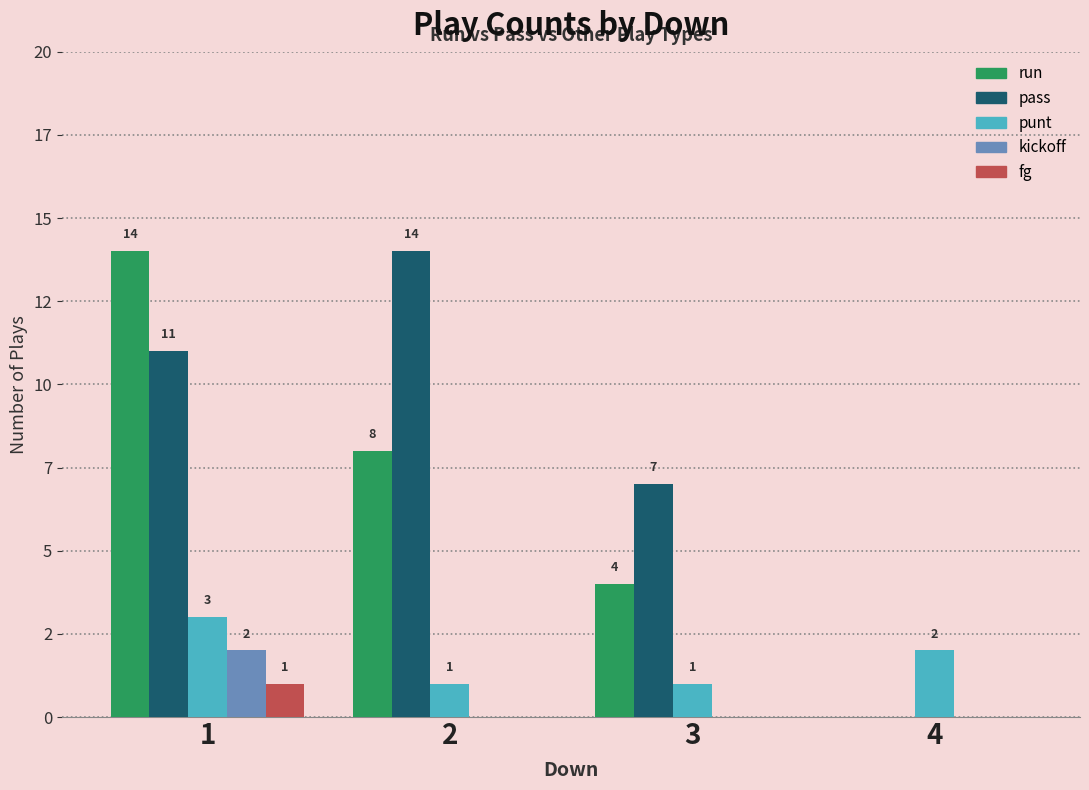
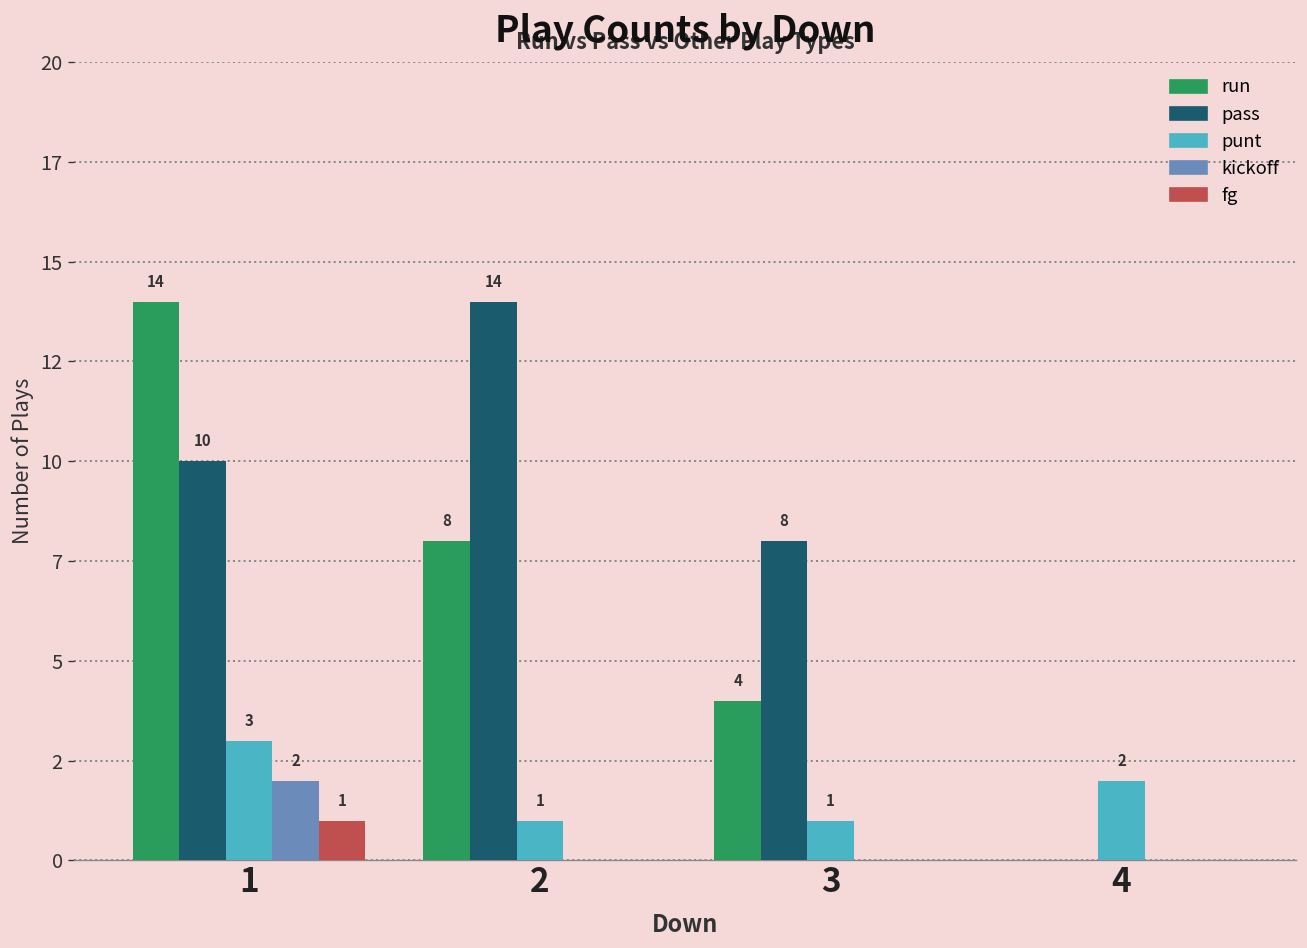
  {
    "run": {
      "1": 14,
      "2": 8,
      "3": 4
    },
    "pass": {
-     "1": 11,
+     "1": 10,
      "2": 14,
-     "3": 7
+     "3": 8
    },
    "fg": {
      "1": 1
    }
  }
